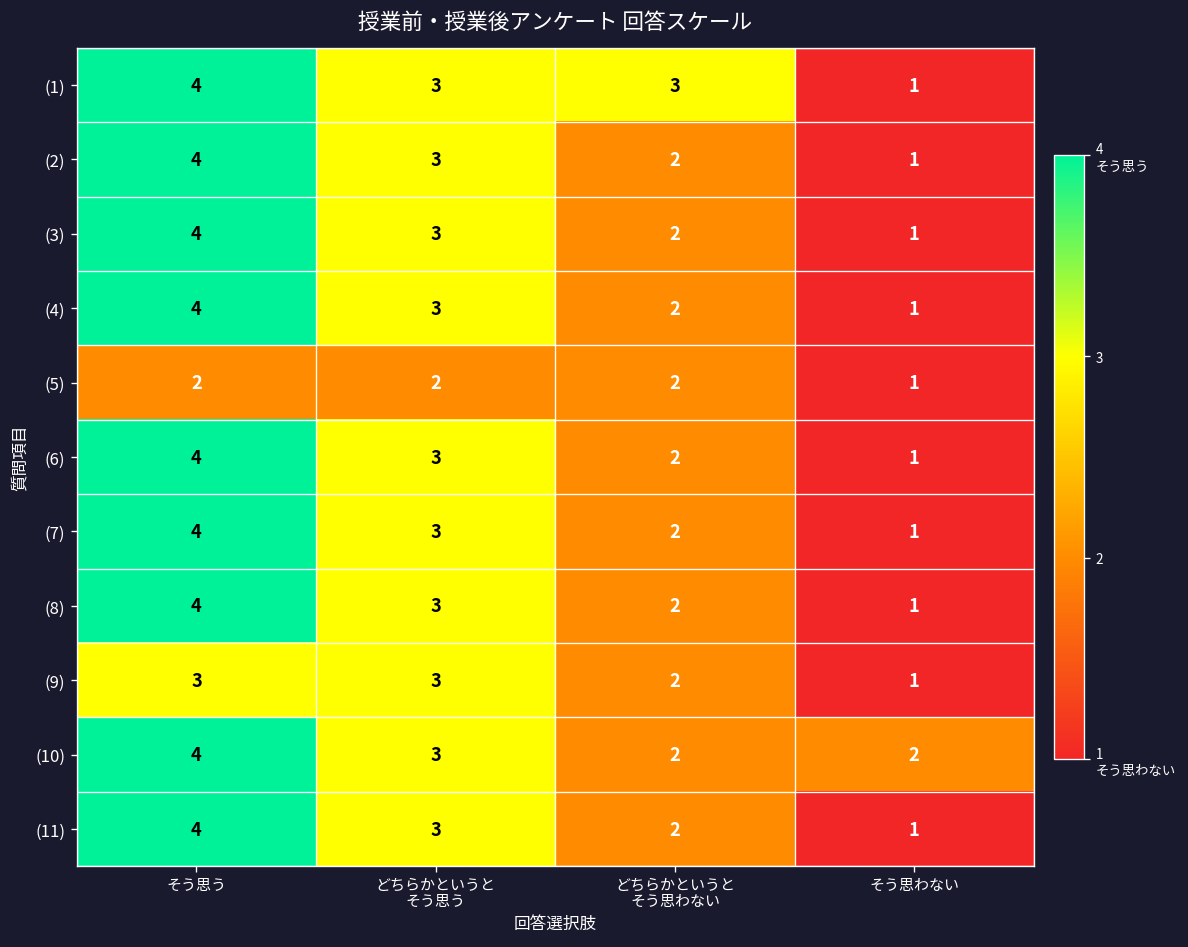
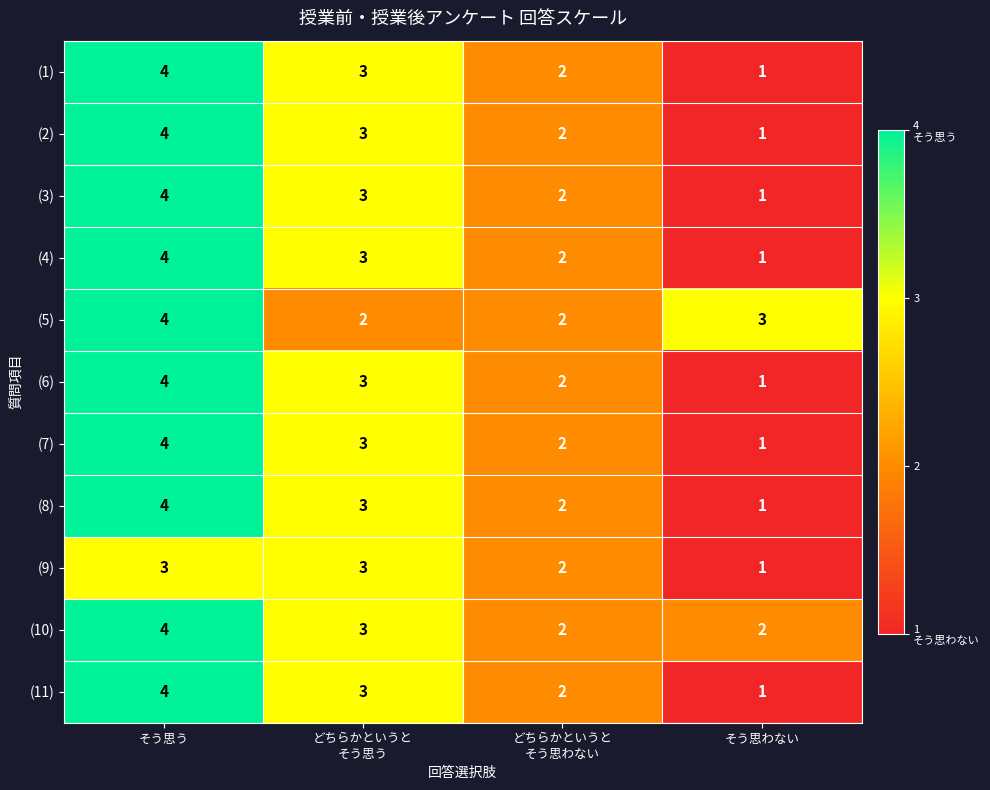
  {
    "(1)": {
      "そう思う": 4,
      "どちらかというと そう思う": 3,
-     "どちらかというと そう思わない": 3,
+     "どちらかというと そう思わない": 2,
      "そう思わない": 1
    },
    "(2)": {
      "そう思う": 4,
      "どちらかというと そう思う": 3,
      "どちらかというと そう思わない": 2,
      "そう思わない": 1
    },
    "(3)": {
      "そう思う": 4,
      "どちらかというと そう思う": 3,
      "どちらかというと そう思わない": 2,
      "そう思わない": 1
    },
    "(4)": {
      "そう思う": 4,
      "どちらかというと そう思う": 3,
      "どちらかというと そう思わない": 2,
      "そう思わない": 1
    },
    "(5)": {
-     "そう思う": 2,
+     "そう思う": 4,
      "どちらかというと そう思う": 2,
      "どちらかというと そう思わない": 2,
-     "そう思わない": 1
+     "そう思わない": 3
    },
    "(6)": {
      "そう思う": 4,
      "どちらかというと そう思う": 3,
      "どちらかというと そう思わない": 2,
      "そう思わない": 1
    },
    "(7)": {
      "そう思う": 4,
      "どちらかというと そう思う": 3,
      "どちらかというと そう思わない": 2,
      "そう思わない": 1
    },
    "(8)": {
      "そう思う": 4,
      "どちらかというと そう思う": 3,
      "どちらかというと そう思わない": 2,
      "そう思わない": 1
    },
    "(9)": {
      "そう思う": 3,
      "どちらかというと そう思う": 3,
      "どちらかというと そう思わない": 2,
      "そう思わない": 1
    },
    "(10)": {
      "そう思う": 4,
      "どちらかというと そう思う": 3,
      "どちらかというと そう思わない": 2,
      "そう思わない": 2
    },
    "(11)": {
      "そう思う": 4,
      "どちらかというと そう思う": 3,
      "どちらかというと そう思わない": 2,
      "そう思わない": 1
    }
  }
